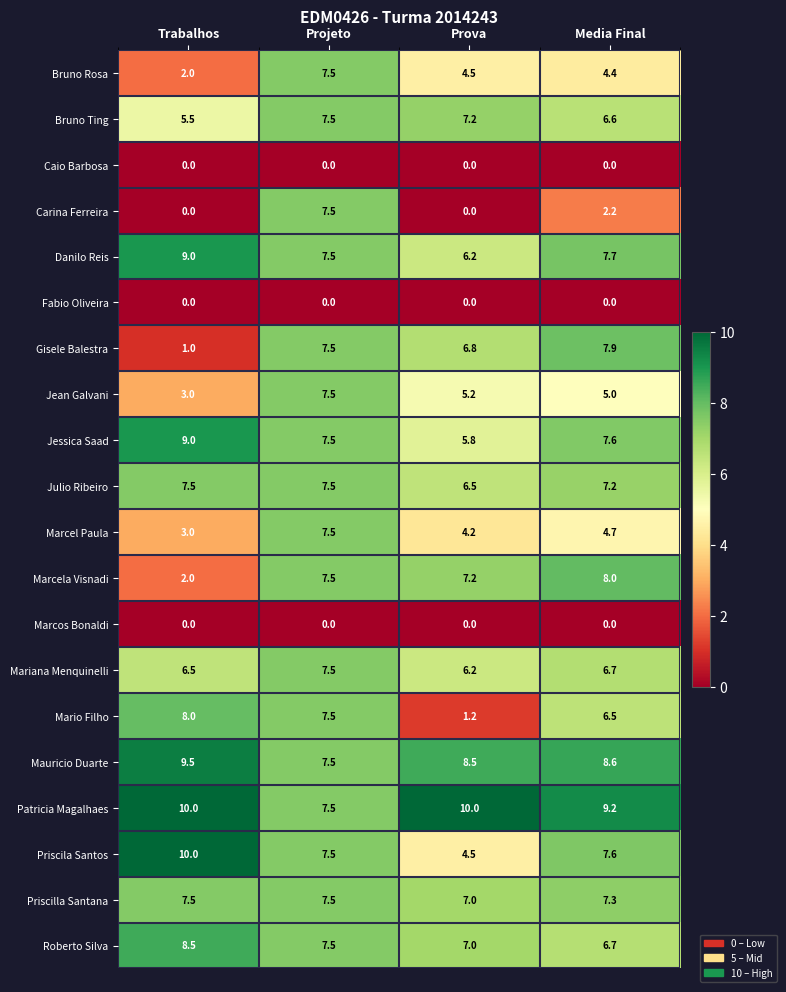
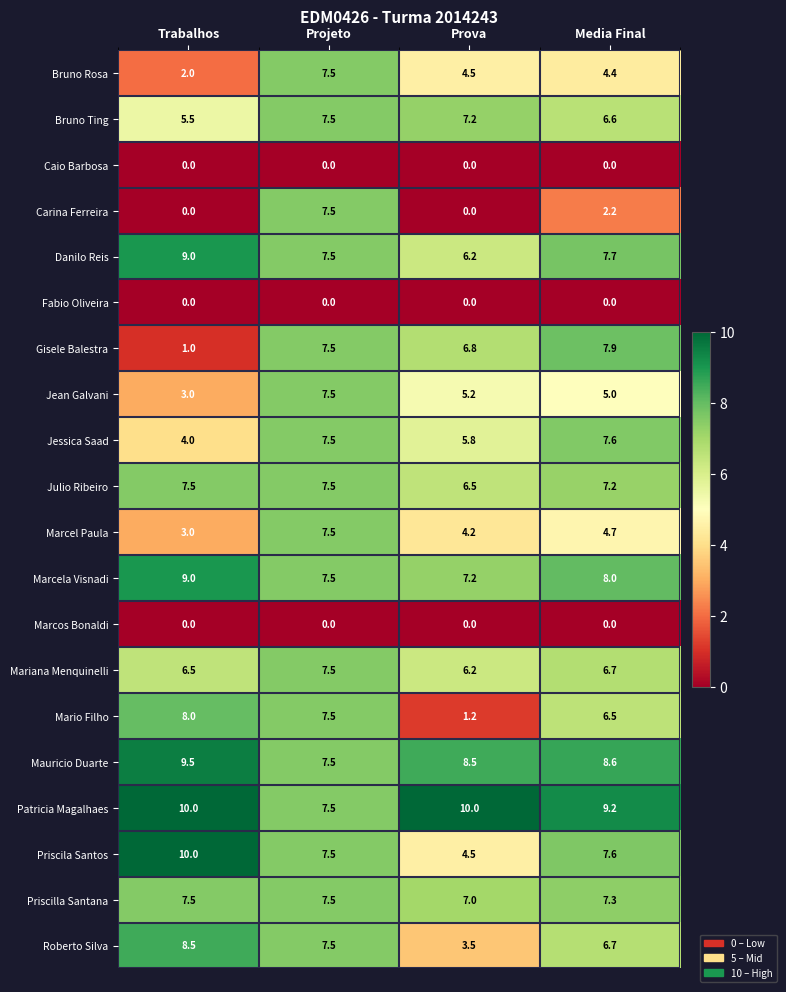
  {
    "Bruno Rosa": {
      "Trabalhos": 2.0,
      "Projeto": 7.5,
      "Prova": 4.5,
      "Media Final": 4.4
    },
    "Bruno Ting": {
      "Trabalhos": 5.5,
      "Projeto": 7.5,
      "Prova": 7.2,
      "Media Final": 6.6
    },
    "Caio Barbosa": {
      "Trabalhos": 0.0,
      "Projeto": 0.0,
      "Prova": 0.0,
      "Media Final": 0.0
    },
    "Carina Ferreira": {
      "Trabalhos": 0.0,
      "Projeto": 7.5,
      "Prova": 0.0,
      "Media Final": 2.2
    },
    "Danilo Reis": {
      "Trabalhos": 9.0,
      "Projeto": 7.5,
      "Prova": 6.2,
      "Media Final": 7.7
    },
    "Fabio Oliveira": {
      "Trabalhos": 0.0,
      "Projeto": 0.0,
      "Prova": 0.0,
      "Media Final": 0.0
    },
    "Gisele Balestra": {
      "Trabalhos": 1.0,
      "Projeto": 7.5,
      "Prova": 6.8,
      "Media Final": 7.9
    },
    "Jean Galvani": {
      "Trabalhos": 3.0,
      "Projeto": 7.5,
      "Prova": 5.2,
      "Media Final": 5.0
    },
    "Jessica Saad": {
-     "Trabalhos": 9.0,
+     "Trabalhos": 4.0,
      "Projeto": 7.5,
      "Prova": 5.8,
      "Media Final": 7.6
    },
    "Julio Ribeiro": {
      "Trabalhos": 7.5,
      "Projeto": 7.5,
      "Prova": 6.5,
      "Media Final": 7.2
    },
    "Marcel Paula": {
      "Trabalhos": 3.0,
      "Projeto": 7.5,
      "Prova": 4.2,
      "Media Final": 4.7
    },
    "Marcela Visnadi": {
-     "Trabalhos": 2.0,
+     "Trabalhos": 9.0,
      "Projeto": 7.5,
      "Prova": 7.2,
      "Media Final": 8.0
    },
    "Marcos Bonaldi": {
      "Trabalhos": 0.0,
      "Projeto": 0.0,
      "Prova": 0.0,
      "Media Final": 0.0
    },
    "Mariana Menquinelli": {
      "Trabalhos": 6.5,
      "Projeto": 7.5,
      "Prova": 6.2,
      "Media Final": 6.7
    },
    "Mario Filho": {
      "Trabalhos": 8.0,
      "Projeto": 7.5,
      "Prova": 1.2,
      "Media Final": 6.5
    },
    "Mauricio Duarte": {
      "Trabalhos": 9.5,
      "Projeto": 7.5,
      "Prova": 8.5,
      "Media Final": 8.6
    },
    "Patricia Magalhaes": {
      "Trabalhos": 10.0,
      "Projeto": 7.5,
      "Prova": 10.0,
      "Media Final": 9.2
    },
    "Priscila Santos": {
      "Trabalhos": 10.0,
      "Projeto": 7.5,
      "Prova": 4.5,
      "Media Final": 7.6
    },
    "Priscilla Santana": {
      "Trabalhos": 7.5,
      "Projeto": 7.5,
      "Prova": 7.0,
      "Media Final": 7.3
    },
    "Roberto Silva": {
      "Trabalhos": 8.5,
      "Projeto": 7.5,
-     "Prova": 7.0,
+     "Prova": 3.5,
      "Media Final": 6.7
    }
  }
